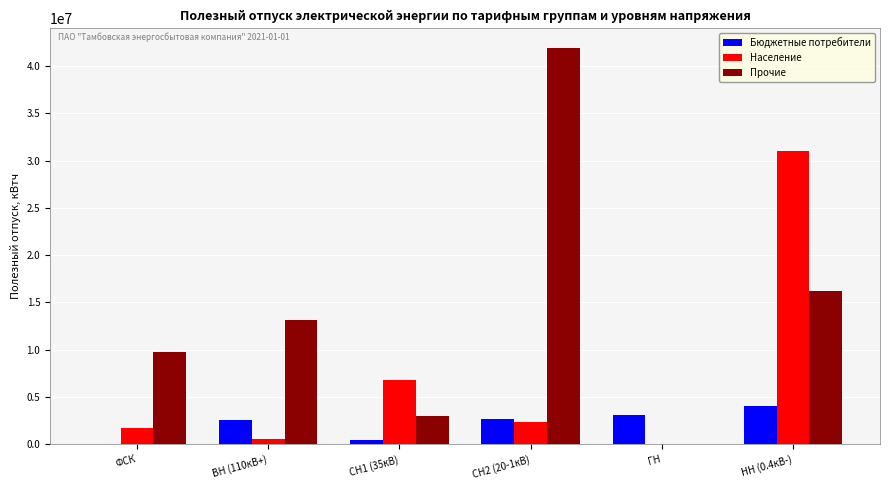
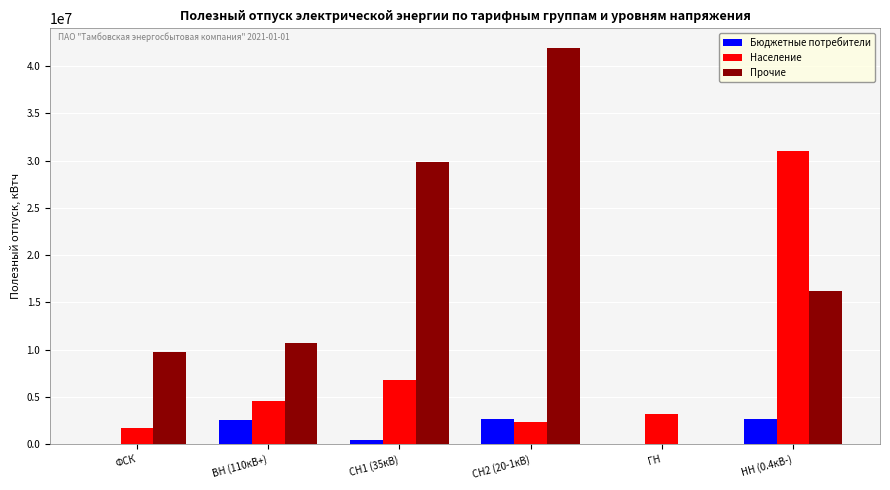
  {
    "Бюджетные потребители": {
      "ВН (110кВ+)": 3000000,
      "СН1 (35кВ)": 0,
      "СН2 (20-1кВ)": 3000000,
-     "ГН": 3000000,
-     "НН (0.4кВ-)": 4000000
+     "ГН": 0,
+     "НН (0.4кВ-)": 3000000
    },
    "Население": {
      "ФСК": 2000000,
-     "ВН (110кВ+)": 1000000,
+     "ВН (110кВ+)": 5000000,
      "СН1 (35кВ)": 7000000,
      "СН2 (20-1кВ)": 2000000,
-     "ГН": 0,
+     "ГН": 3000000,
      "НН (0.4кВ-)": 31000000
    },
    "Прочие": {
      "ФСК": 10000000,
-     "ВН (110кВ+)": 13000000,
-     "СН1 (35кВ)": 3000000,
+     "ВН (110кВ+)": 11000000,
+     "СН1 (35кВ)": 30000000,
      "СН2 (20-1кВ)": 42000000,
      "НН (0.4кВ-)": 16000000
    }
  }
